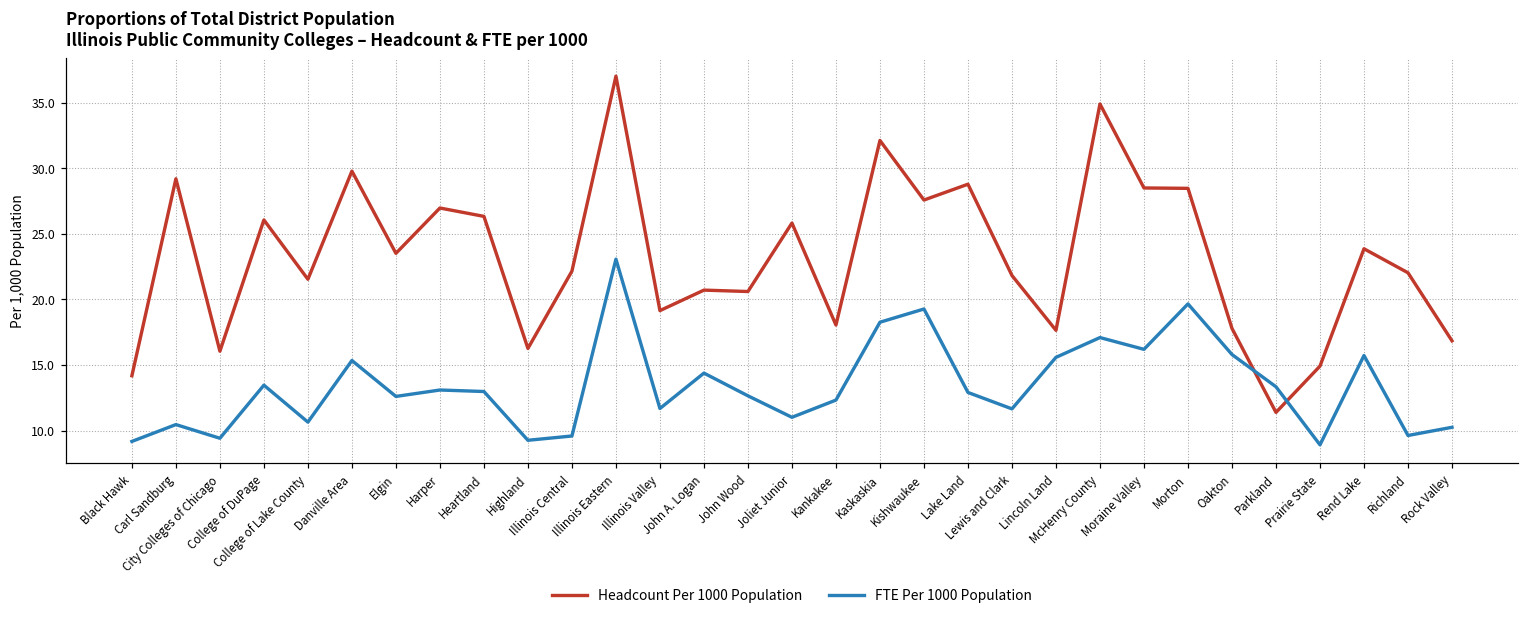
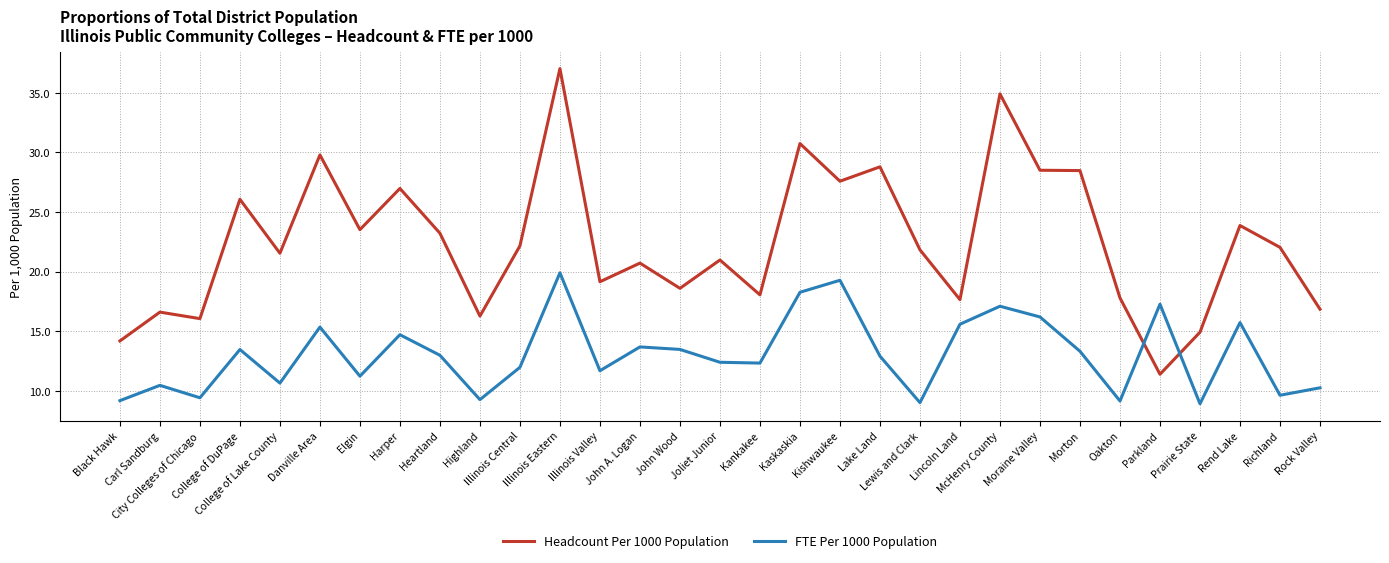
  {
    "Headcount Per 1000 Population": {
      "Black Hawk": 14.2,
-     "Carl Sandburg": 29.2,
+     "Carl Sandburg": 16.6,
      "City Colleges of Chicago": 16.1,
      "College of DuPage": 26.1,
      "College of Lake County": 21.5,
      "Danville Area": 29.8,
      "Elgin": 23.5,
      "Harper": 27.0,
-     "Heartland": 26.3,
+     "Heartland": 23.2,
      "Highland": 16.3,
      "Illinois Central": 22.2,
      "Illinois Eastern": 37.0,
      "Illinois Valley": 19.1,
      "John A. Logan": 20.7,
-     "John Wood": 20.6,
-     "Joliet Junior": 25.8,
+     "John Wood": 18.6,
+     "Joliet Junior": 21.0,
      "Kankakee": 18.0,
-     "Kaskaskia": 32.1,
+     "Kaskaskia": 30.7,
      "Kishwaukee": 27.6,
      "Lake Land": 28.8,
      "Lewis and Clark": 21.8,
      "Lincoln Land": 17.6,
      "McHenry County": 34.9,
      "Moraine Valley": 28.5,
      "Morton": 28.5,
      "Oakton": 17.8,
      "Parkland": 11.4,
      "Prairie State": 14.9,
      "Rend Lake": 23.9,
      "Richland": 22.0,
      "Rock Valley": 16.8
    },
    "FTE Per 1000 Population": {
      "Black Hawk": 9.2,
      "Carl Sandburg": 10.5,
      "City Colleges of Chicago": 9.4,
      "College of DuPage": 13.5,
      "College of Lake County": 10.6,
      "Danville Area": 15.3,
-     "Elgin": 12.6,
-     "Harper": 13.1,
+     "Elgin": 11.2,
+     "Harper": 14.7,
      "Heartland": 13.0,
      "Highland": 9.3,
-     "Illinois Central": 9.6,
-     "Illinois Eastern": 23.1,
+     "Illinois Central": 12.0,
+     "Illinois Eastern": 19.9,
      "Illinois Valley": 11.7,
-     "John A. Logan": 14.4,
-     "John Wood": 12.6,
-     "Joliet Junior": 11.0,
+     "John A. Logan": 13.7,
+     "John Wood": 13.5,
+     "Joliet Junior": 12.4,
      "Kankakee": 12.3,
      "Kaskaskia": 18.3,
      "Kishwaukee": 19.3,
      "Lake Land": 12.9,
-     "Lewis and Clark": 11.7,
+     "Lewis and Clark": 9.0,
      "Lincoln Land": 15.6,
      "McHenry County": 17.1,
      "Moraine Valley": 16.2,
-     "Morton": 19.7,
-     "Oakton": 15.8,
-     "Parkland": 13.3,
+     "Morton": 13.3,
+     "Oakton": 9.1,
+     "Parkland": 17.3,
      "Prairie State": 8.9,
      "Rend Lake": 15.7,
      "Richland": 9.6,
      "Rock Valley": 10.2
    }
  }
